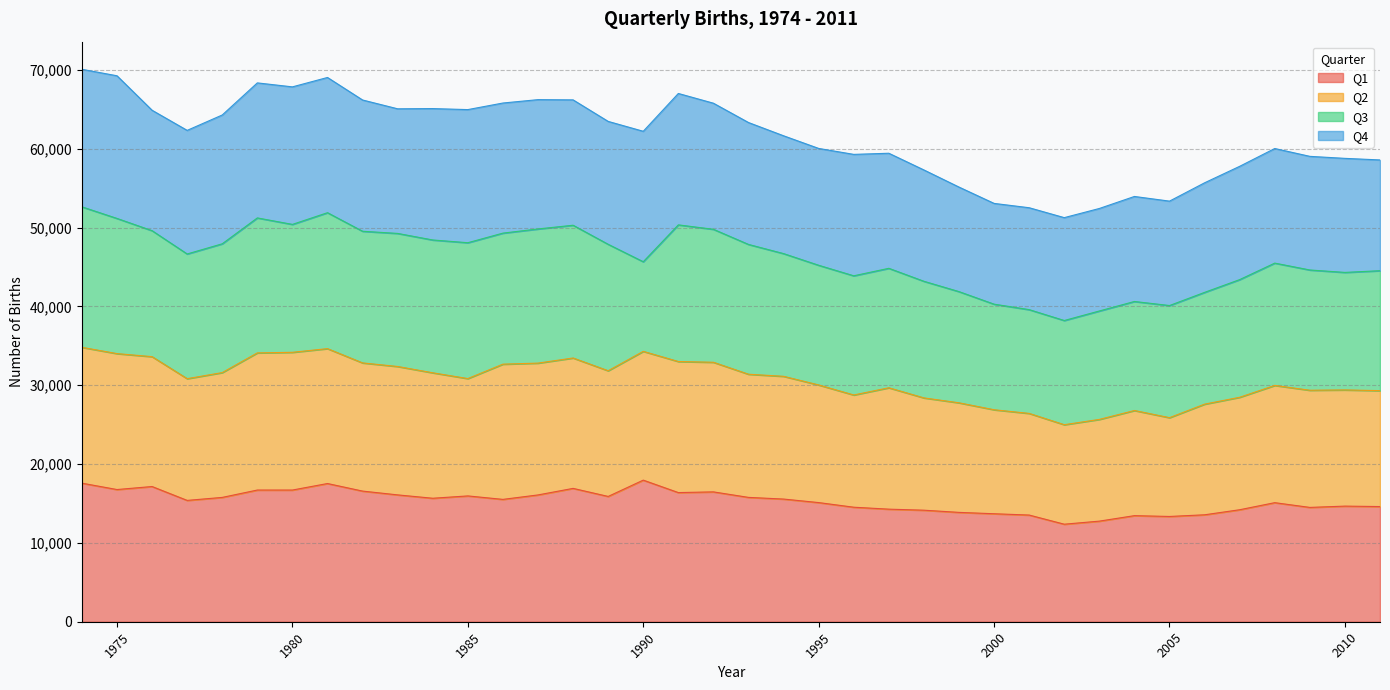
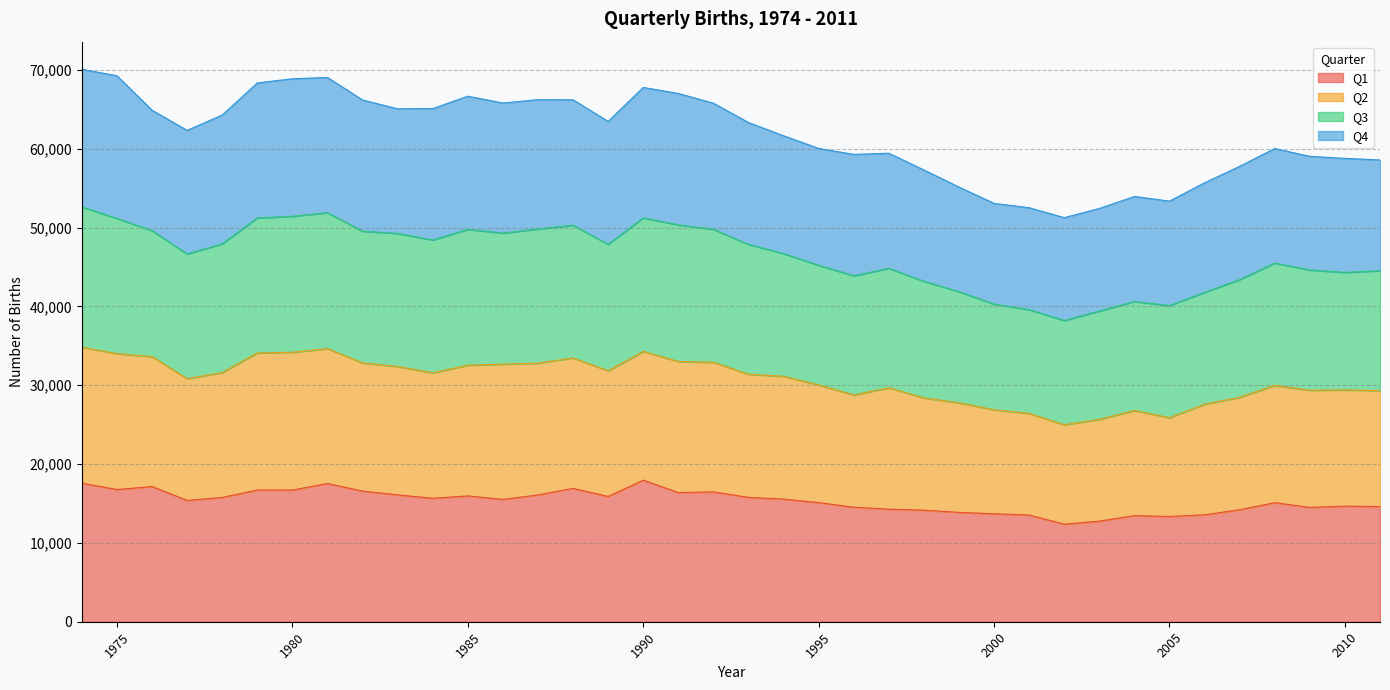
  {
    "Q1": {
      "1975": "17,000",
      "1980": "17,000",
      "1985": "16,000",
      "1990": "18,000",
      "1995": "15,000",
      "2000": "14,000",
      "2005": "13,000",
      "2010": "15,000"
    },
    "Q2": {
      "1975": "17,000",
      "1980": "17,000",
-     "1985": "15,000",
+     "1985": "17,000",
      "1990": "16,000",
      "1995": "15,000",
      "2000": "13,000",
      "2005": "13,000",
      "2010": "15,000"
    },
    "Q3": {
      "1975": "17,000",
-     "1980": "16,000",
+     "1980": "17,000",
      "1985": "17,000",
-     "1990": "11,000",
+     "1990": "17,000",
      "1995": "15,000",
      "2000": "13,000",
      "2005": "14,000",
      "2010": "15,000"
    },
    "Q4": {
      "1975": "18,000",
      "1980": "17,000",
      "1985": "17,000",
      "1990": "17,000",
      "1995": "15,000",
      "2000": "13,000",
      "2005": "13,000",
      "2010": "14,000"
    }
  }
